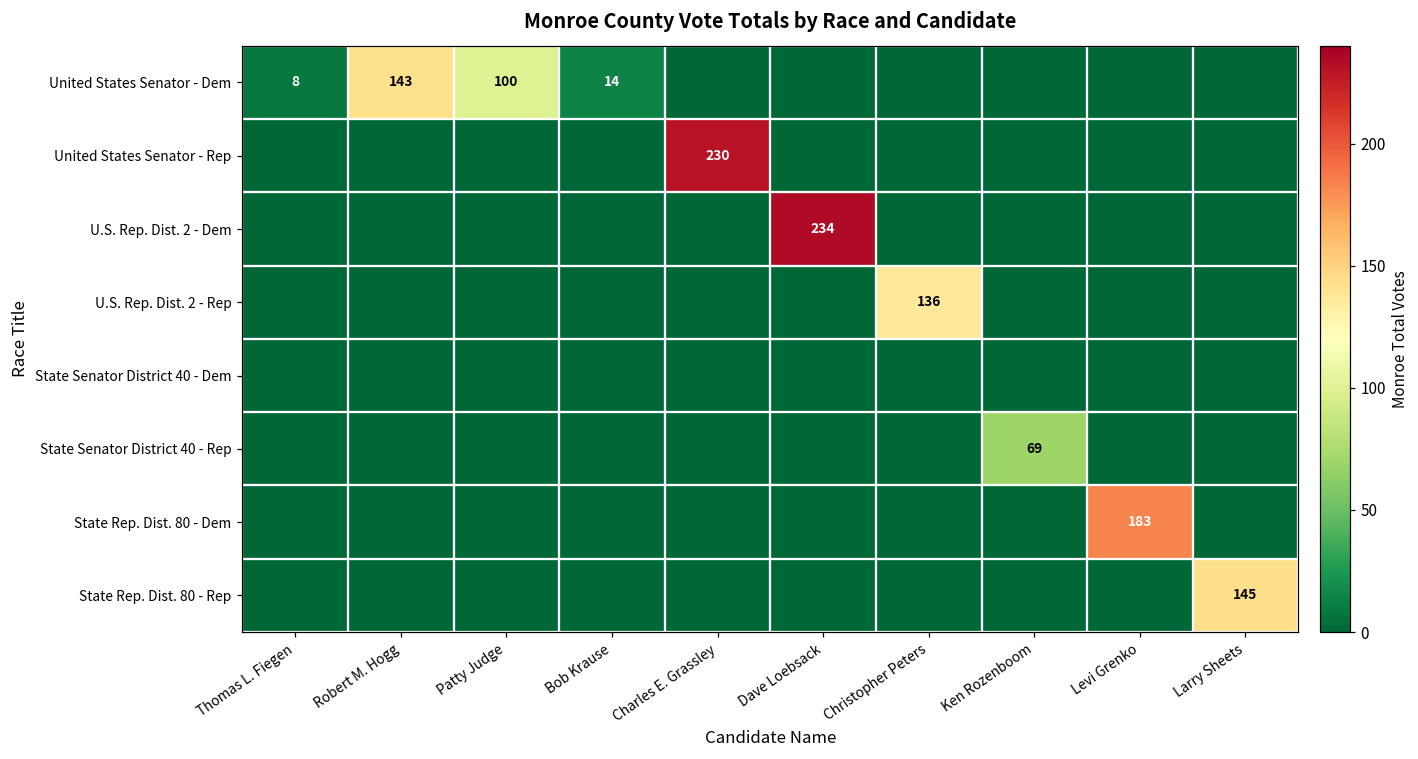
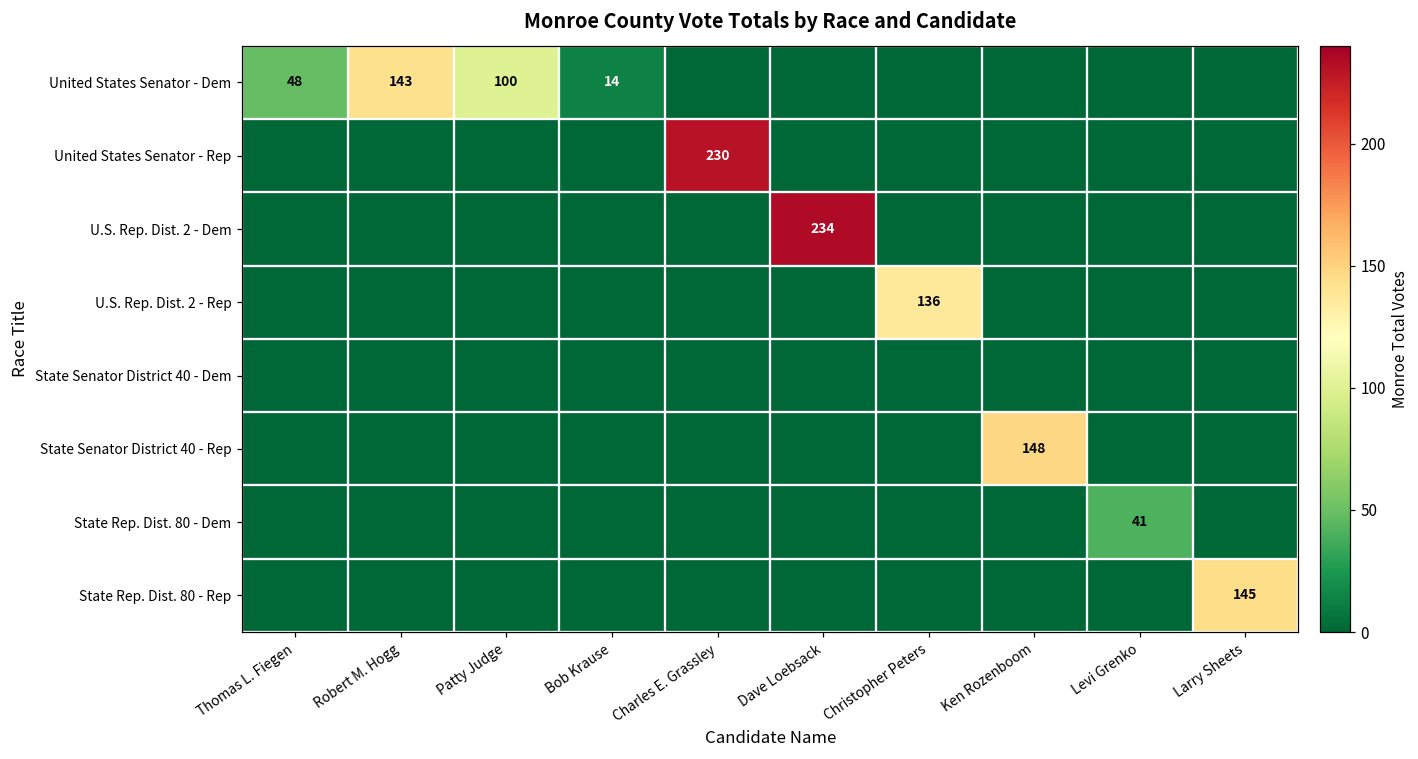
  {
    "United States Senator - Dem": {
-     "Thomas L. Fiegen": 8,
+     "Thomas L. Fiegen": 48,
      "Robert M. Hogg": 143,
      "Patty Judge": 100,
      "Bob Krause": 14
    },
    "United States Senator - Rep": {
      "Charles E. Grassley": 230
    },
    "U.S. Rep. Dist. 2 - Dem": {
      "Dave Loebsack": 234
    },
    "U.S. Rep. Dist. 2 - Rep": {
      "Christopher Peters": 136
    },
    "State Senator District 40 - Rep": {
-     "Ken Rozenboom": 69
+     "Ken Rozenboom": 148
    },
    "State Rep. Dist. 80 - Dem": {
-     "Levi Grenko": 183
+     "Levi Grenko": 41
    },
    "State Rep. Dist. 80 - Rep": {
      "Larry Sheets": 145
    }
  }
